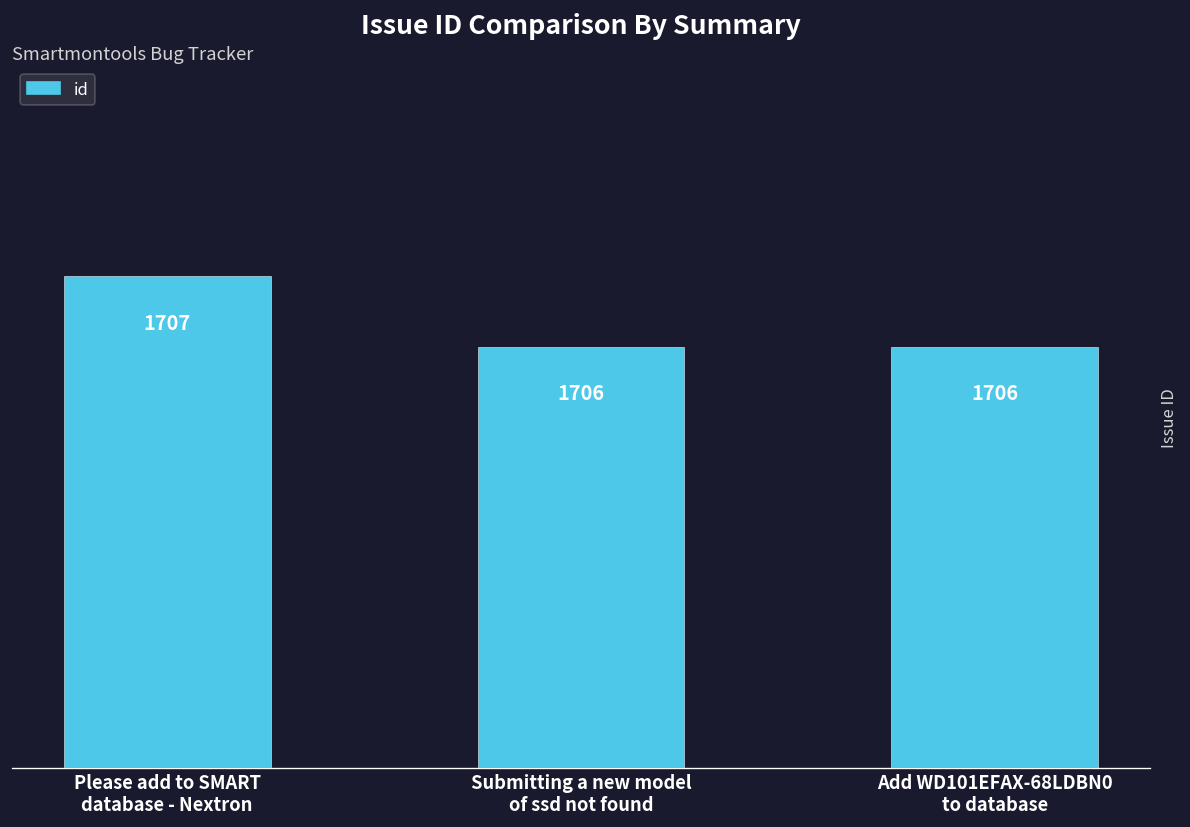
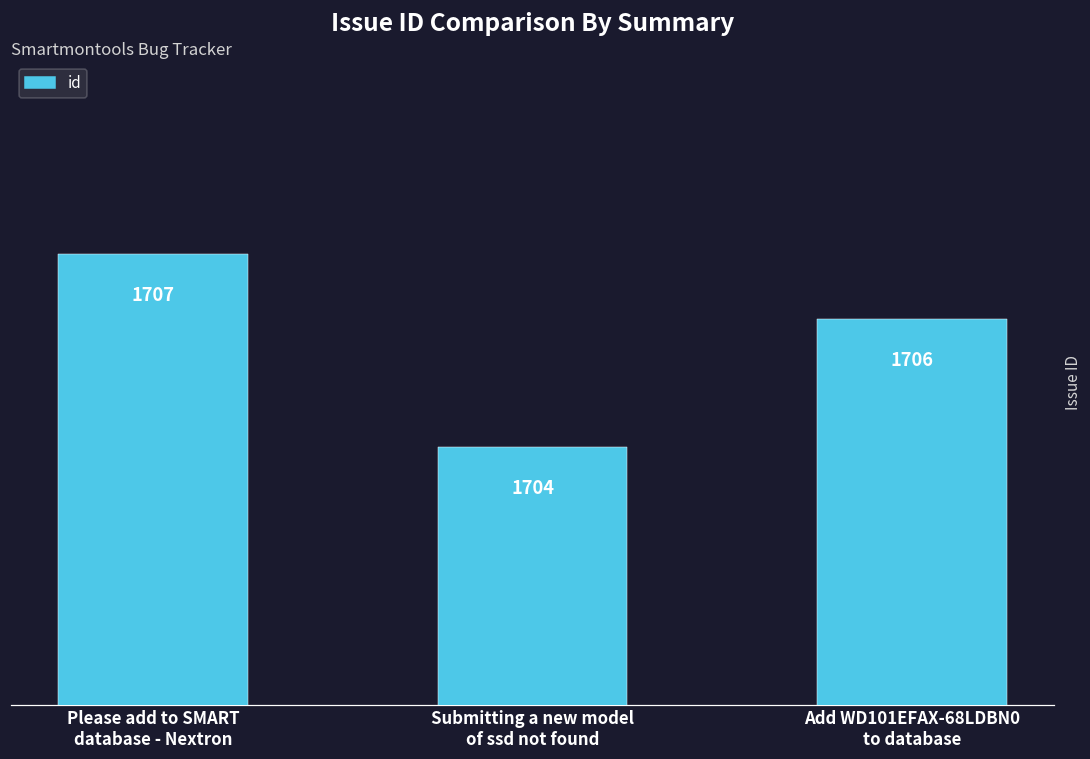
  {
    "Please add to SMART database - Nextron": 1707,
-   "Submitting a new model of ssd not found": 1706,
+   "Submitting a new model of ssd not found": 1704,
    "Add WD101EFAX-68LDBN0 to database": 1706
  }
